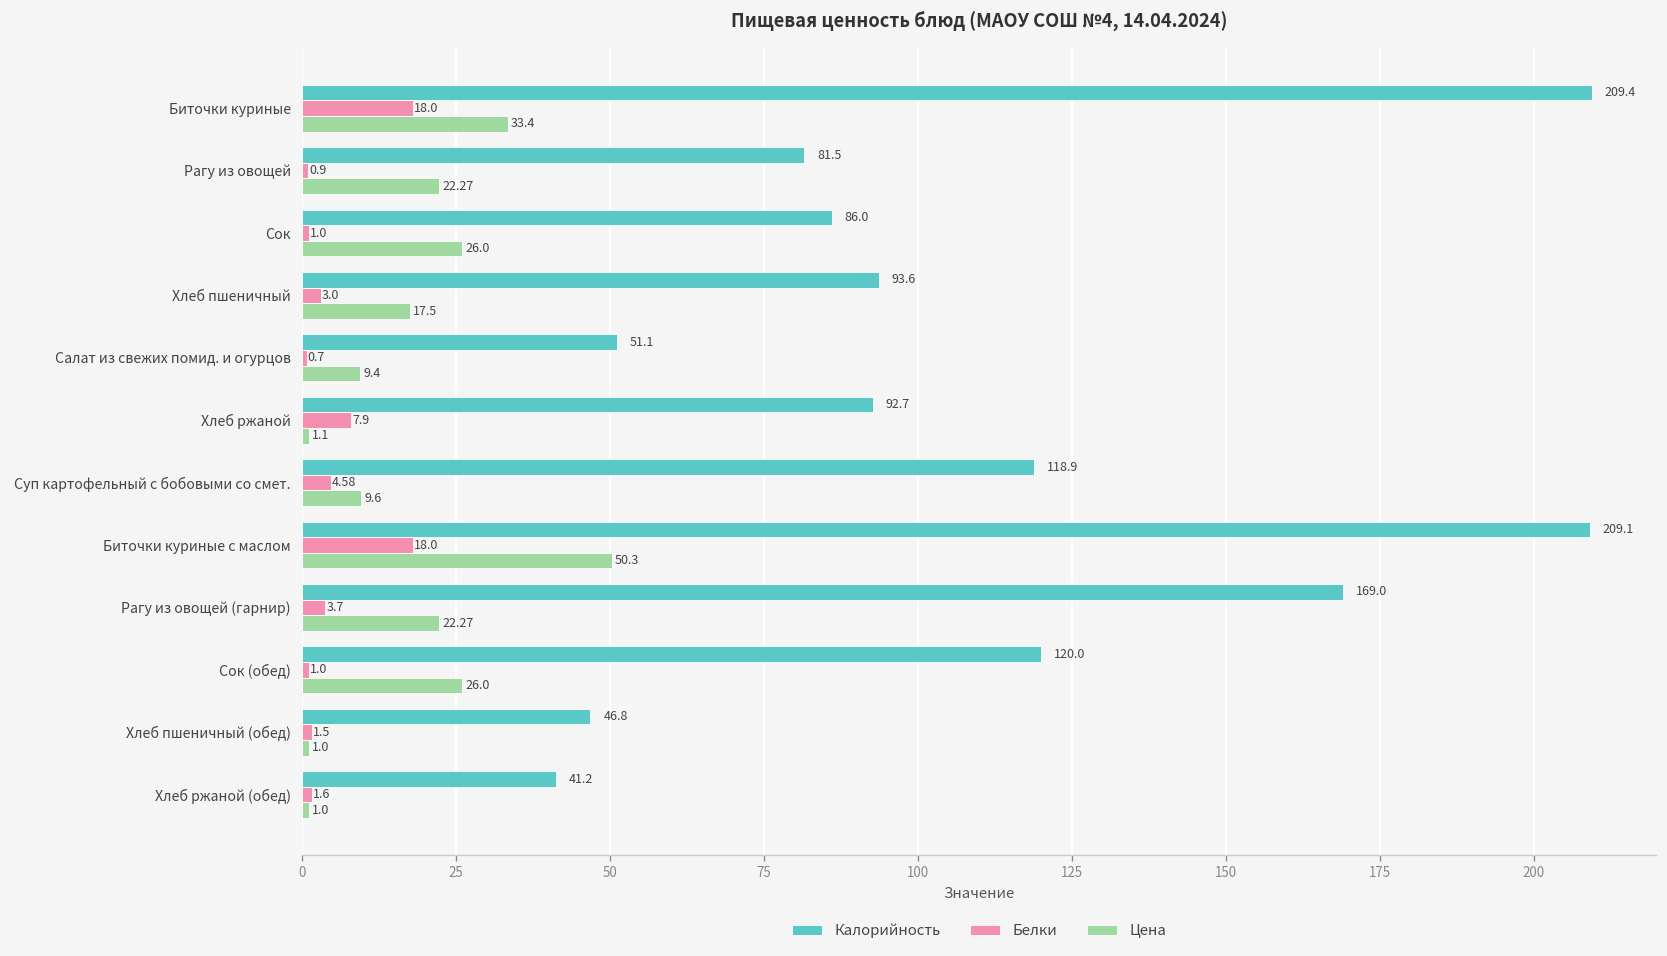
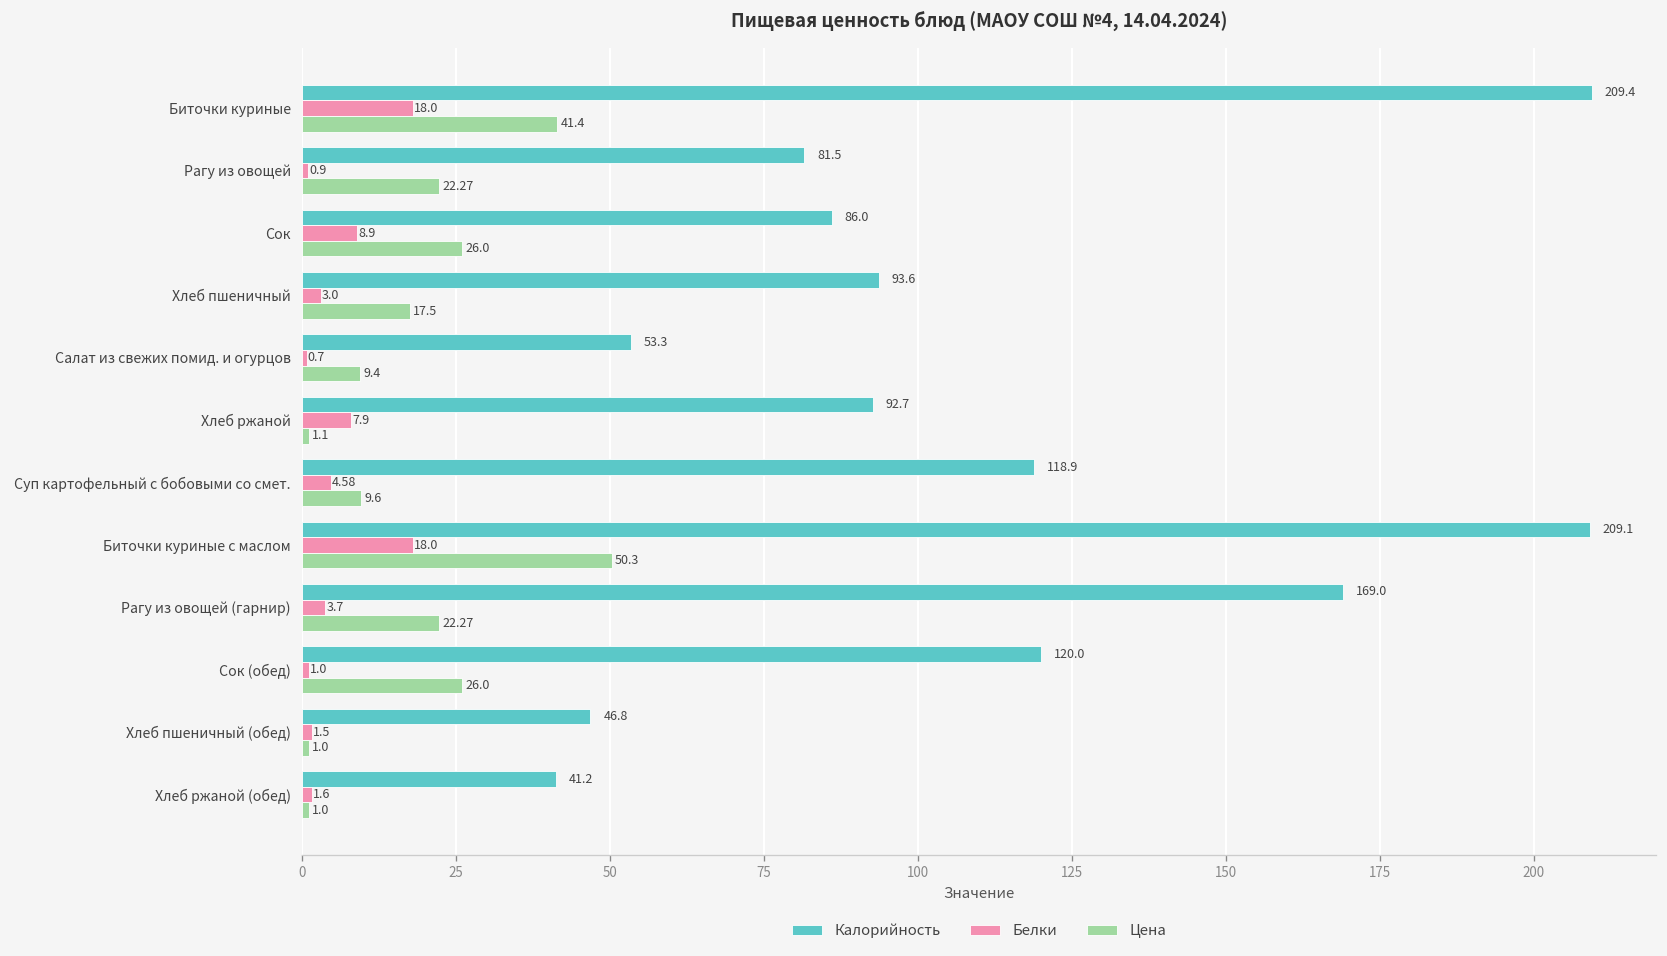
  {
    "Калорийность": {
      "Биточки куриные": 209.4,
      "Рагу из овощей": 81.5,
      "Сок": 86.0,
      "Хлеб пшеничный": 93.6,
-     "Салат из свежих помид. и огурцов": 51.1,
+     "Салат из свежих помид. и огурцов": 53.3,
      "Хлеб ржаной": 92.7,
      "Суп картофельный с бобовыми со смет.": 118.9,
      "Биточки куриные с маслом": 209.1,
      "Рагу из овощей (гарнир)": 169.0,
      "Сок (обед)": 120.0,
      "Хлеб пшеничный (обед)": 46.8,
      "Хлеб ржаной (обед)": 41.2
    },
    "Белки": {
      "Биточки куриные": 18.0,
      "Рагу из овощей": 0.9,
-     "Сок": 1.0,
+     "Сок": 8.9,
      "Хлеб пшеничный": 3.0,
      "Салат из свежих помид. и огурцов": 0.7,
      "Хлеб ржаной": 7.9,
      "Суп картофельный с бобовыми со смет.": 4.58,
      "Биточки куриные с маслом": 18.0,
      "Рагу из овощей (гарнир)": 3.7,
      "Сок (обед)": 1.0,
      "Хлеб пшеничный (обед)": 1.5,
      "Хлеб ржаной (обед)": 1.6
    },
    "Цена": {
-     "Биточки куриные": 33.4,
+     "Биточки куриные": 41.4,
      "Рагу из овощей": 22.27,
      "Сок": 26.0,
      "Хлеб пшеничный": 17.5,
      "Салат из свежих помид. и огурцов": 9.4,
      "Хлеб ржаной": 1.1,
      "Суп картофельный с бобовыми со смет.": 9.6,
      "Биточки куриные с маслом": 50.3,
      "Рагу из овощей (гарнир)": 22.27,
      "Сок (обед)": 26.0,
      "Хлеб пшеничный (обед)": 1.0,
      "Хлеб ржаной (обед)": 1.0
    }
  }
